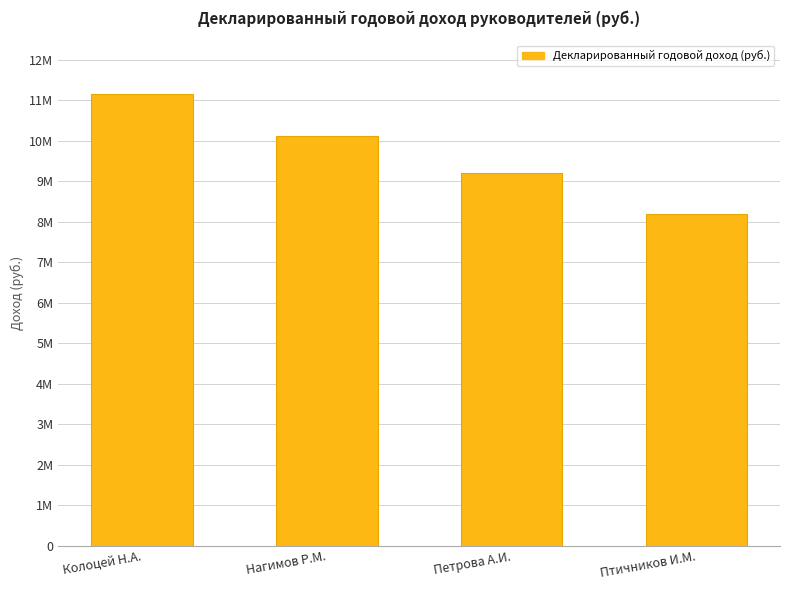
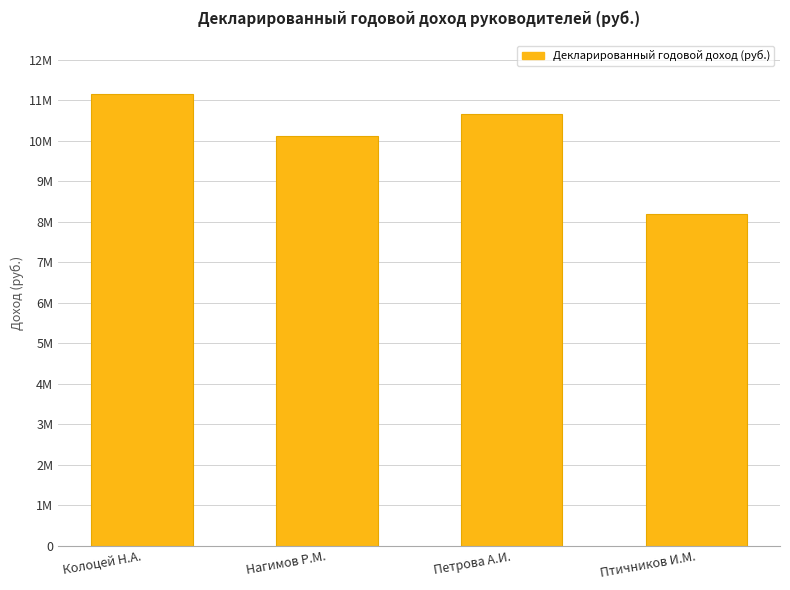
  {
    "Колоцей Н.А.": 11200000,
    "Нагимов Р.М.": 10100000,
-   "Петрова А.И.": 9200000,
+   "Петрова А.И.": 10700000,
    "Птичников И.М.": 8200000
  }
